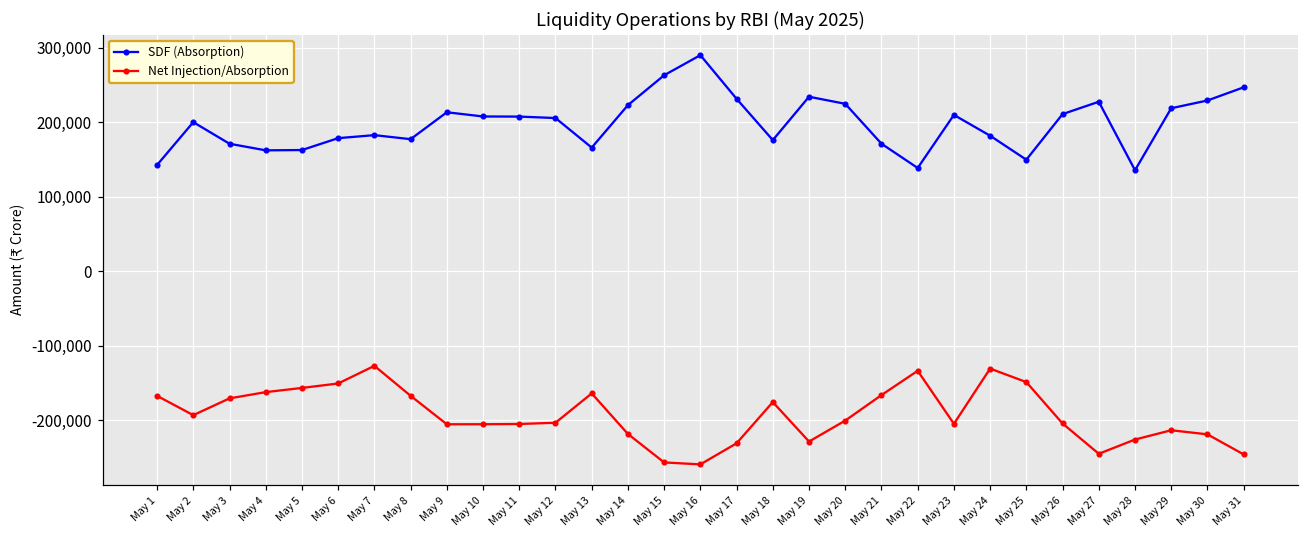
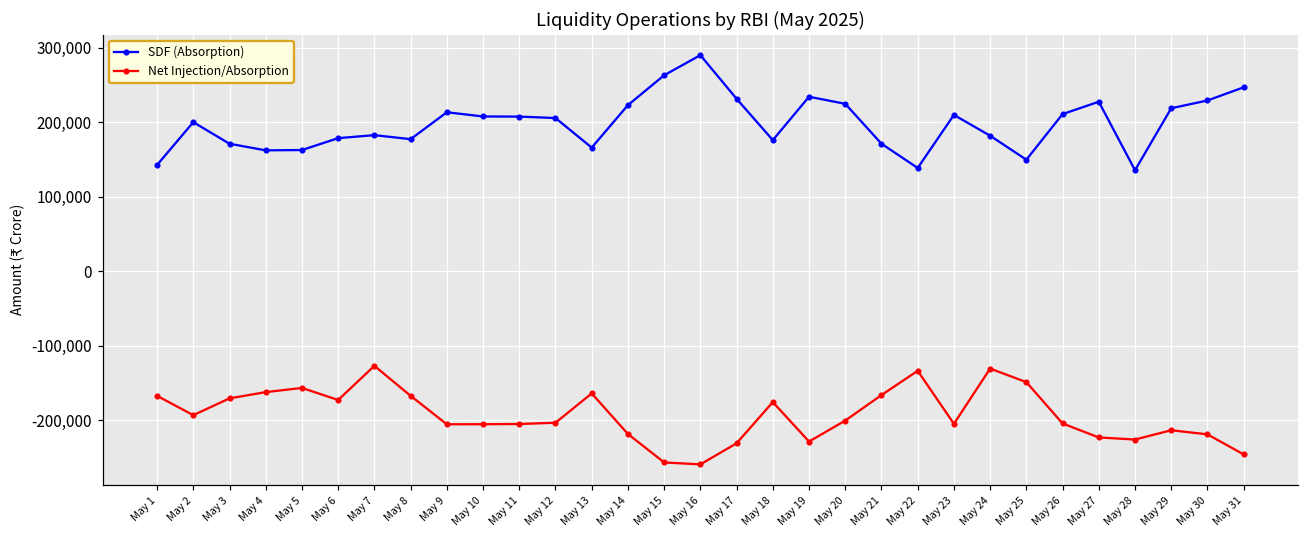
  {
    "SDF (Absorption)": {
      "May 1": "140,000",
      "May 2": "200,000",
      "May 3": "170,000",
      "May 4": "160,000",
      "May 5": "160,000",
      "May 6": "180,000",
      "May 7": "180,000",
      "May 8": "180,000",
      "May 9": "210,000",
      "May 10": "210,000",
      "May 11": "210,000",
      "May 12": "210,000",
      "May 13": "170,000",
      "May 14": "220,000",
      "May 15": "260,000",
      "May 16": "290,000",
      "May 17": "230,000",
      "May 18": "180,000",
      "May 19": "230,000",
      "May 20": "220,000",
      "May 21": "170,000",
      "May 22": "140,000",
      "May 23": "210,000",
      "May 24": "180,000",
      "May 25": "150,000",
      "May 26": "210,000",
      "May 27": "230,000",
      "May 28": "140,000",
      "May 29": "220,000",
      "May 30": "230,000",
      "May 31": "250,000"
    },
    "Net Injection/Absorption": {
      "May 1": "-170,000",
      "May 2": "-190,000",
      "May 3": "-170,000",
      "May 4": "-160,000",
      "May 5": "-160,000",
-     "May 6": "-150,000",
+     "May 6": "-170,000",
      "May 7": "-130,000",
      "May 8": "-170,000",
      "May 9": "-210,000",
      "May 10": "-210,000",
      "May 11": "-200,000",
      "May 12": "-200,000",
      "May 13": "-160,000",
      "May 14": "-220,000",
      "May 15": "-260,000",
      "May 16": "-260,000",
      "May 17": "-230,000",
      "May 18": "-180,000",
      "May 19": "-230,000",
      "May 20": "-200,000",
      "May 21": "-170,000",
      "May 22": "-130,000",
      "May 23": "-200,000",
      "May 24": "-130,000",
      "May 25": "-150,000",
      "May 26": "-200,000",
-     "May 27": "-240,000",
+     "May 27": "-220,000",
      "May 28": "-230,000",
      "May 29": "-210,000",
      "May 30": "-220,000",
      "May 31": "-250,000"
    }
  }
